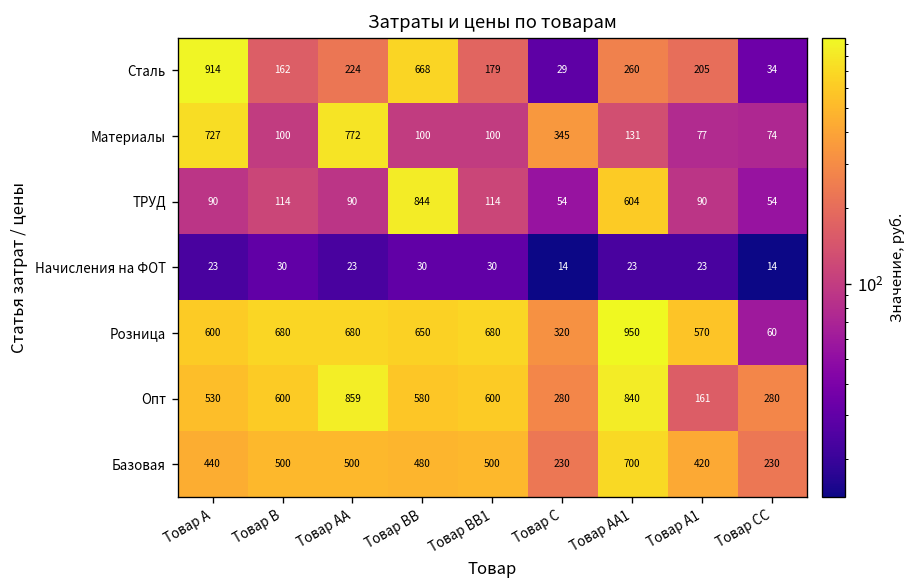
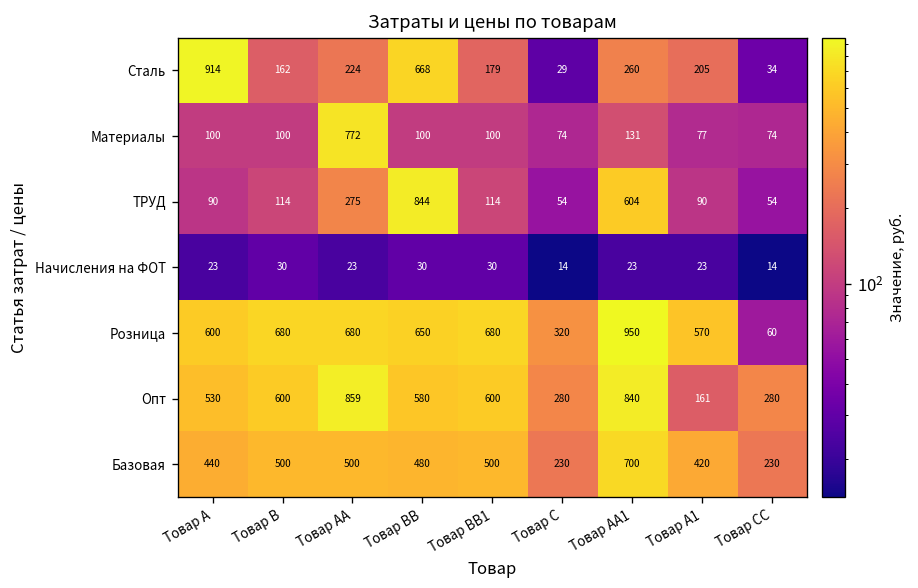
  {
    "Сталь": {
      "Товар А": 914,
      "Товар B": 162,
      "Товар АА": 224,
      "Товар BB": 668,
      "Товар BB1": 179,
      "Товар C": 29,
      "Товар AA1": 260,
      "Товар А1": 205,
      "Товар CC": 34
    },
    "Материалы": {
-     "Товар А": 727,
+     "Товар А": 100,
      "Товар B": 100,
      "Товар АА": 772,
      "Товар BB": 100,
      "Товар BB1": 100,
-     "Товар C": 345,
+     "Товар C": 74,
      "Товар AA1": 131,
      "Товар А1": 77,
      "Товар CC": 74
    },
    "ТРУД": {
      "Товар А": 90,
      "Товар B": 114,
-     "Товар АА": 90,
+     "Товар АА": 275,
      "Товар BB": 844,
      "Товар BB1": 114,
      "Товар C": 54,
      "Товар AA1": 604,
      "Товар А1": 90,
      "Товар CC": 54
    },
    "Начисления на ФОТ": {
      "Товар А": 23,
      "Товар B": 30,
      "Товар АА": 23,
      "Товар BB": 30,
      "Товар BB1": 30,
      "Товар C": 14,
      "Товар AA1": 23,
      "Товар А1": 23,
      "Товар CC": 14
    },
    "Розница": {
      "Товар А": 600,
      "Товар B": 680,
      "Товар АА": 680,
      "Товар BB": 650,
      "Товар BB1": 680,
      "Товар C": 320,
      "Товар AA1": 950,
      "Товар А1": 570,
      "Товар CC": 60
    },
    "Опт": {
      "Товар А": 530,
      "Товар B": 600,
      "Товар АА": 859,
      "Товар BB": 580,
      "Товар BB1": 600,
      "Товар C": 280,
      "Товар AA1": 840,
      "Товар А1": 161,
      "Товар CC": 280
    },
    "Базовая": {
      "Товар А": 440,
      "Товар B": 500,
      "Товар АА": 500,
      "Товар BB": 480,
      "Товар BB1": 500,
      "Товар C": 230,
      "Товар AA1": 700,
      "Товар А1": 420,
      "Товар CC": 230
    }
  }
